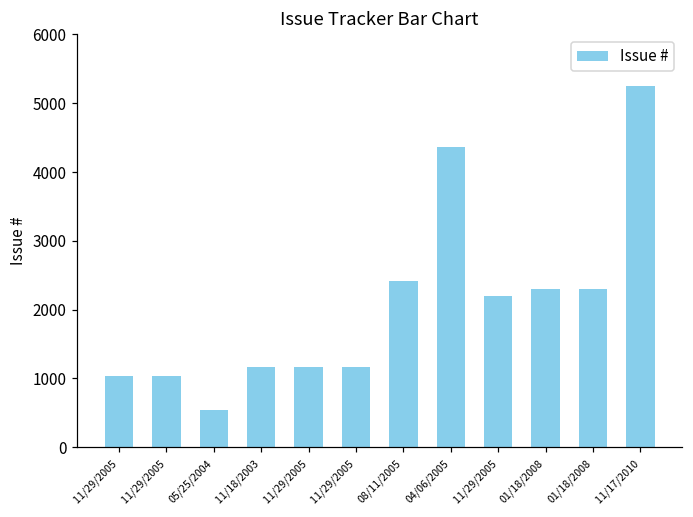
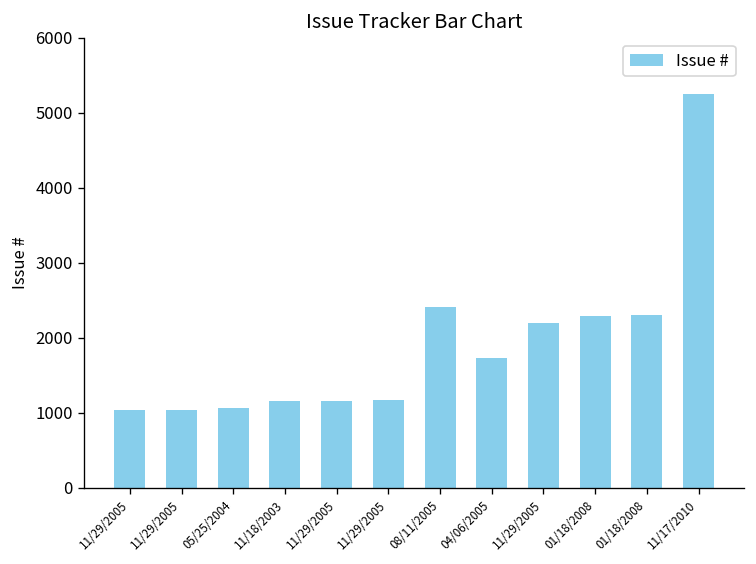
  {
-   "05/25/2004": 500,
+   "05/25/2004": 1100,
    "11/18/2003": 1200,
    "08/11/2005": 2400,
-   "04/06/2005": 4400,
+   "04/06/2005": 1700,
    "11/17/2010": 5200
  }
